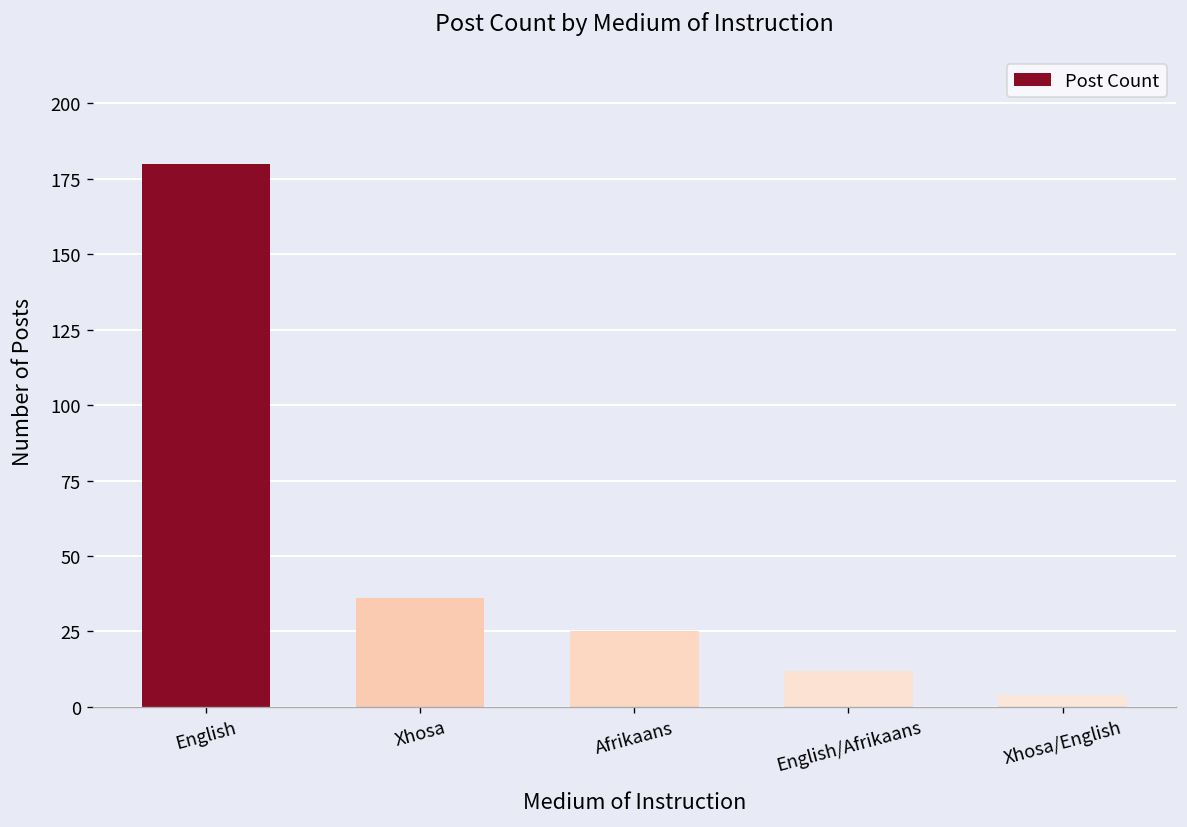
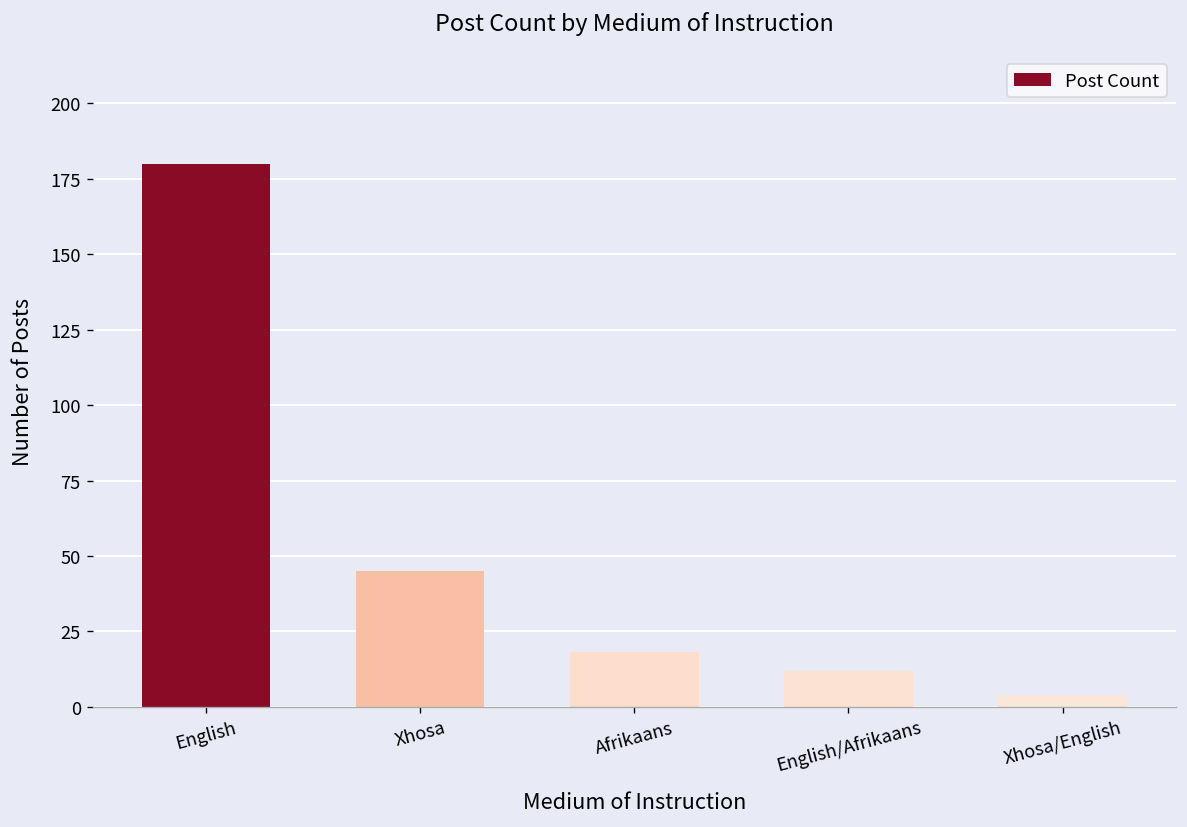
  {
    "English": 180,
-   "Xhosa": 36,
-   "Afrikaans": 25,
+   "Xhosa": 45,
+   "Afrikaans": 18,
    "English/Afrikaans": 12,
    "Xhosa/English": 4
  }
